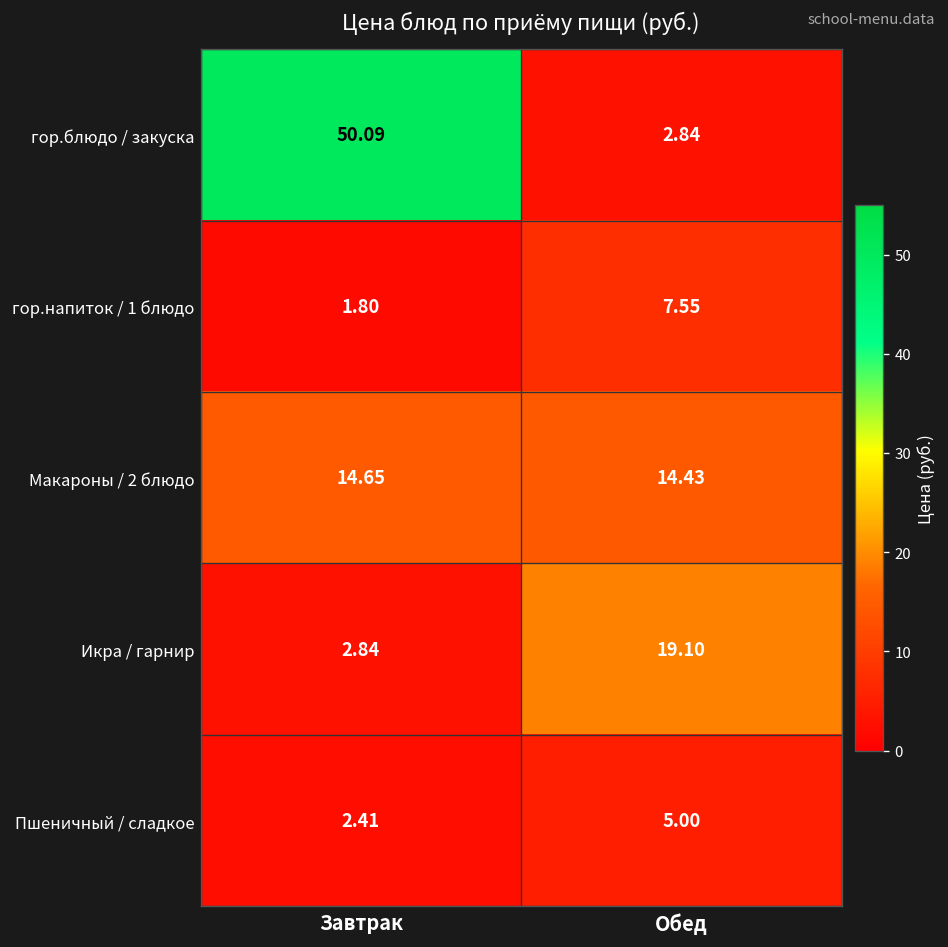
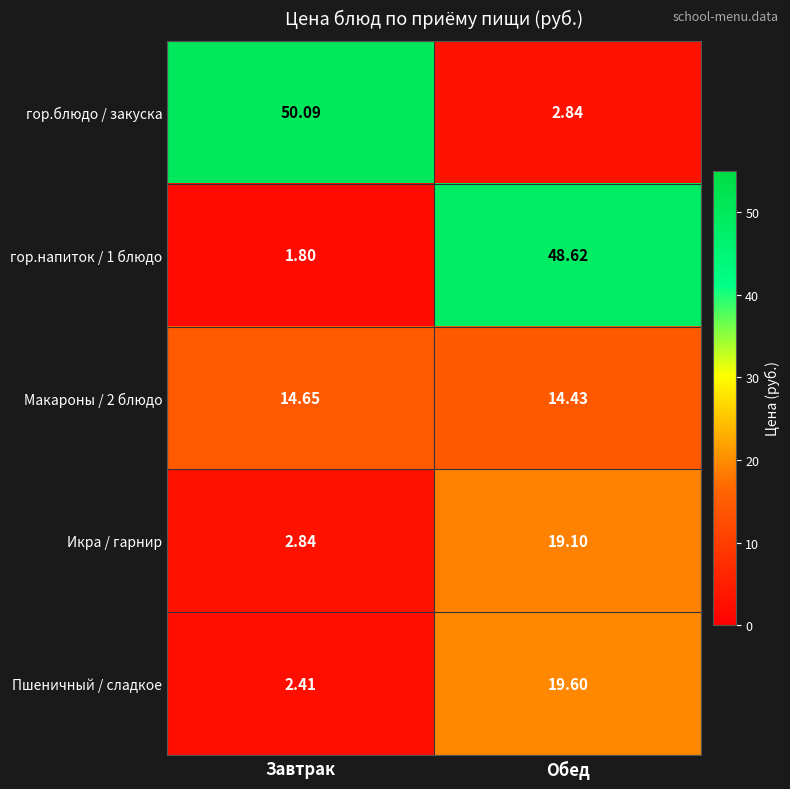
  {
    "гор.блюдо / закуска": {
      "Завтрак": 50.09,
      "Обед": 2.84
    },
    "гор.напиток / 1 блюдо": {
      "Завтрак": 1.80,
-     "Обед": 7.55
+     "Обед": 48.62
    },
    "Макароны / 2 блюдо": {
      "Завтрак": 14.65,
      "Обед": 14.43
    },
    "Икра / гарнир": {
      "Завтрак": 2.84,
      "Обед": 19.10
    },
    "Пшеничный / сладкое": {
      "Завтрак": 2.41,
-     "Обед": 5.00
+     "Обед": 19.60
    }
  }
